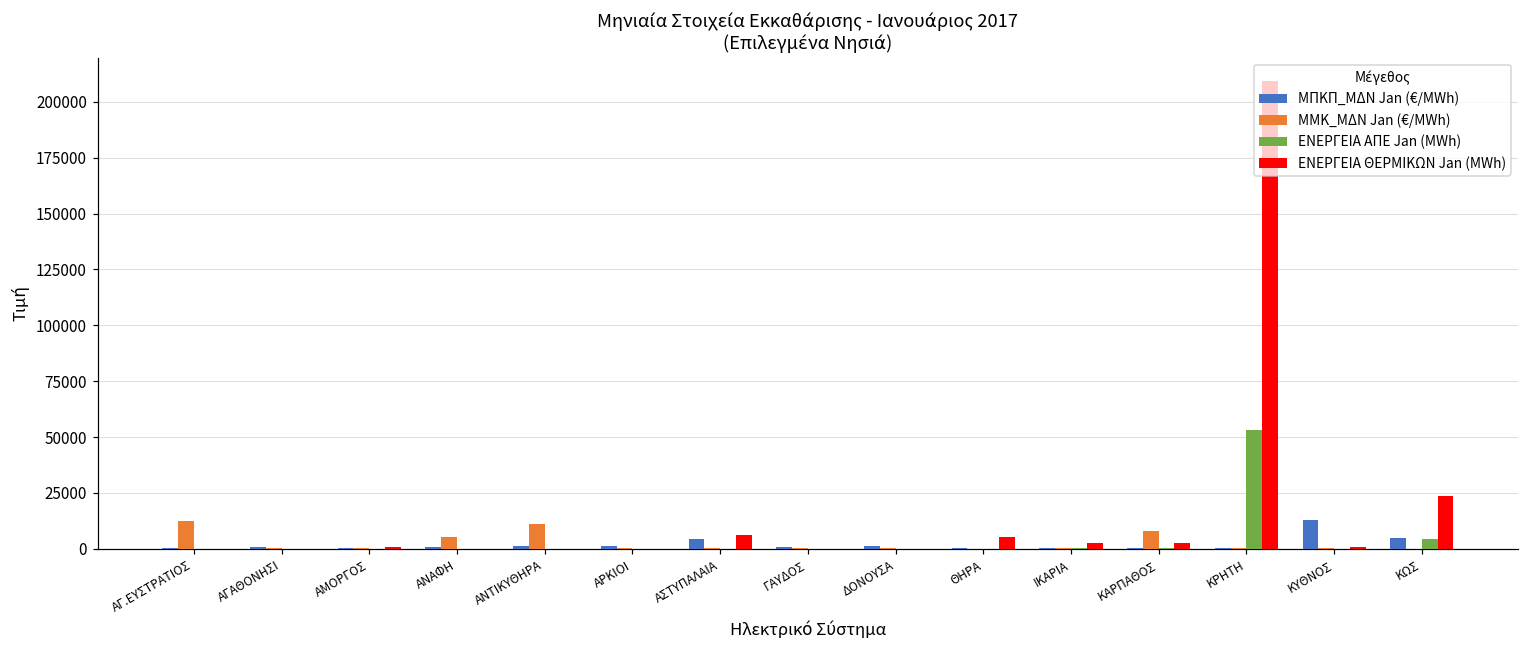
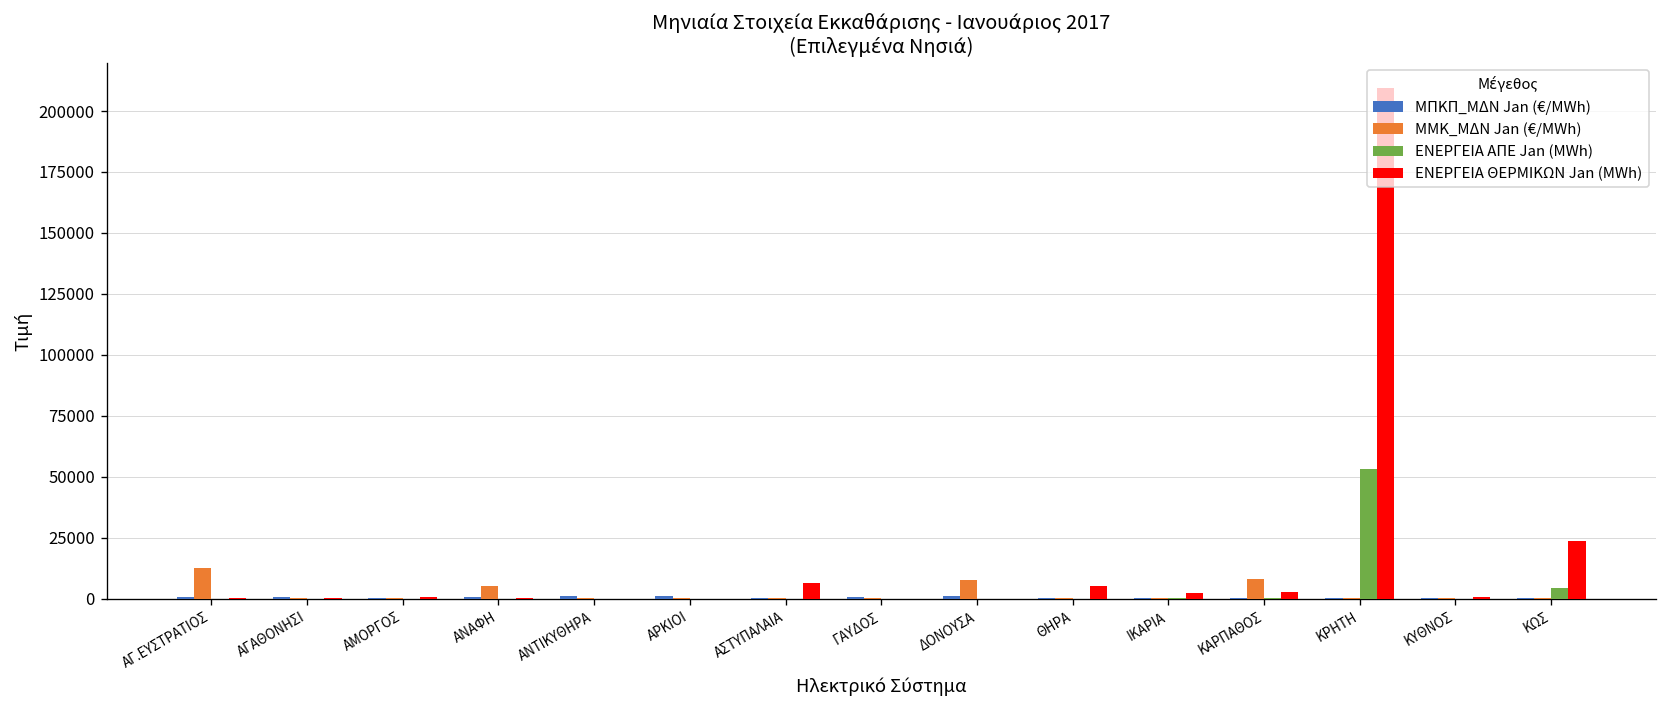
  {
    "ΜΠΚΠ_ΜΔΝ Jan (€/MWh)": {
      "ΑΝΤΙΚΥΘΗΡΑ": 1000,
-     "ΑΣΤΥΠΑΛΑΙΑ": 4000,
-     "ΚΥΘΝΟΣ": 13000,
-     "ΚΩΣ": 5000
+     "ΑΣΤΥΠΑΛΑΙΑ": 0,
+     "ΚΥΘΝΟΣ": 0,
+     "ΚΩΣ": 0
    },
    "ΜΜΚ_ΜΔΝ Jan (€/MWh)": {
      "ΑΓ.ΕΥΣΤΡΑΤΙΟΣ": 13000,
      "ΑΝΑΦΗ": 5000,
-     "ΑΝΤΙΚΥΘΗΡΑ": 11000,
-     "ΔΟΝΟΥΣΑ": 0,
+     "ΑΝΤΙΚΥΘΗΡΑ": 0,
+     "ΔΟΝΟΥΣΑ": 8000,
      "ΚΑΡΠΑΘΟΣ": 8000
    },
    "ΕΝΕΡΓΕΙΑ ΑΠΕ Jan (MWh)": {
      "ΑΓ.ΕΥΣΤΡΑΤΙΟΣ": 0,
      "ΑΓΑΘΟΝΗΣΙ": 0,
      "ΑΝΑΦΗ": 0,
      "ΑΝΤΙΚΥΘΗΡΑ": 0,
      "ΑΡΚΙΟΙ": 0,
      "ΓΑΥΔΟΣ": 0,
      "ΔΟΝΟΥΣΑ": 0,
      "ΚΡΗΤΗ": 53000,
      "ΚΩΣ": 4000
    },
    "ΕΝΕΡΓΕΙΑ ΘΕΡΜΙΚΩΝ Jan (MWh)": {
      "ΑΣΤΥΠΑΛΑΙΑ": 6000,
      "ΘΗΡΑ": 5000,
      "ΙΚΑΡΙΑ": 2000,
      "ΚΑΡΠΑΘΟΣ": 3000,
      "ΚΩΣ": 24000
    }
  }
